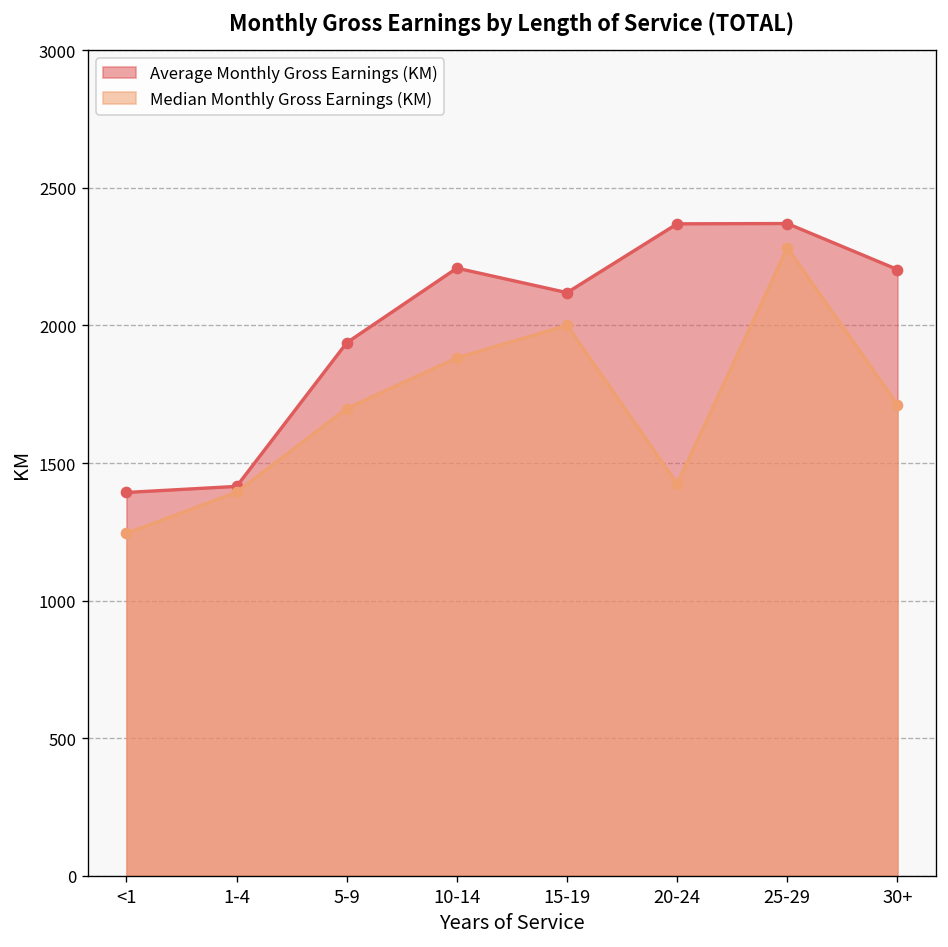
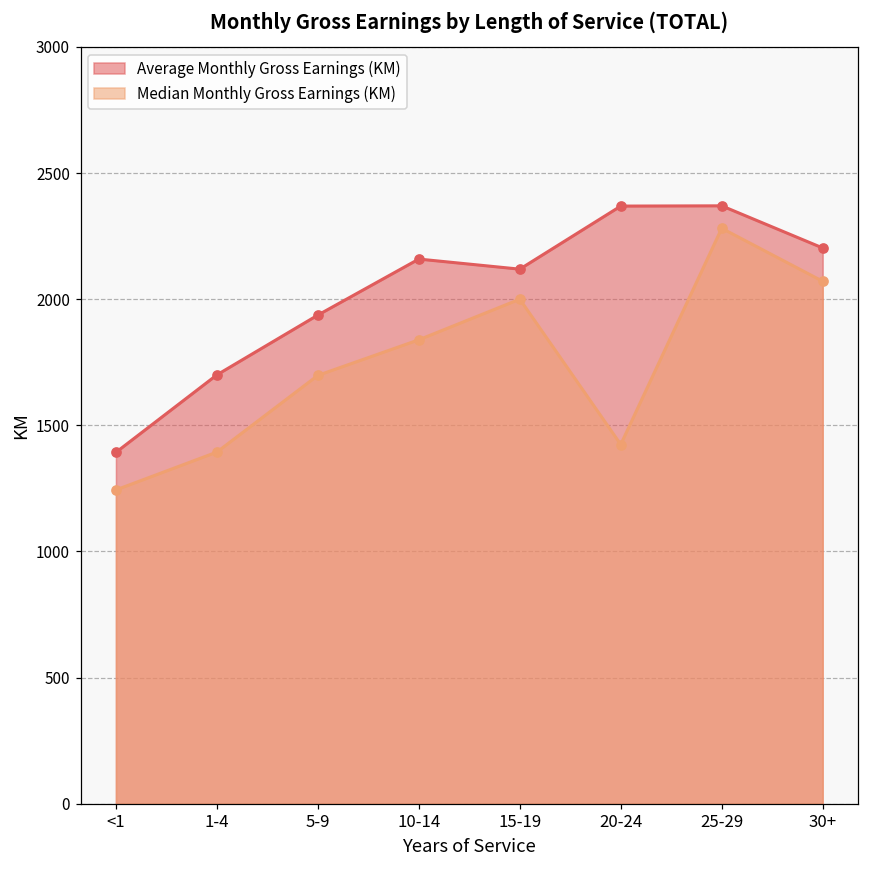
  {
    "Average Monthly Gross Earnings (KM)": {
      "<1": 1390,
-     "1-4": 1420,
+     "1-4": 1700,
      "5-9": 1940,
-     "10-14": 2210,
+     "10-14": 2160,
      "15-19": 2120,
      "20-24": 2370,
      "25-29": 2370,
      "30+": 2200
    },
    "Median Monthly Gross Earnings (KM)": {
      "<1": 1240,
      "1-4": 1390,
      "5-9": 1700,
-     "10-14": 1880,
+     "10-14": 1840,
      "15-19": 2000,
      "20-24": 1420,
      "25-29": 2280,
-     "30+": 1710
+     "30+": 2070
    }
  }
